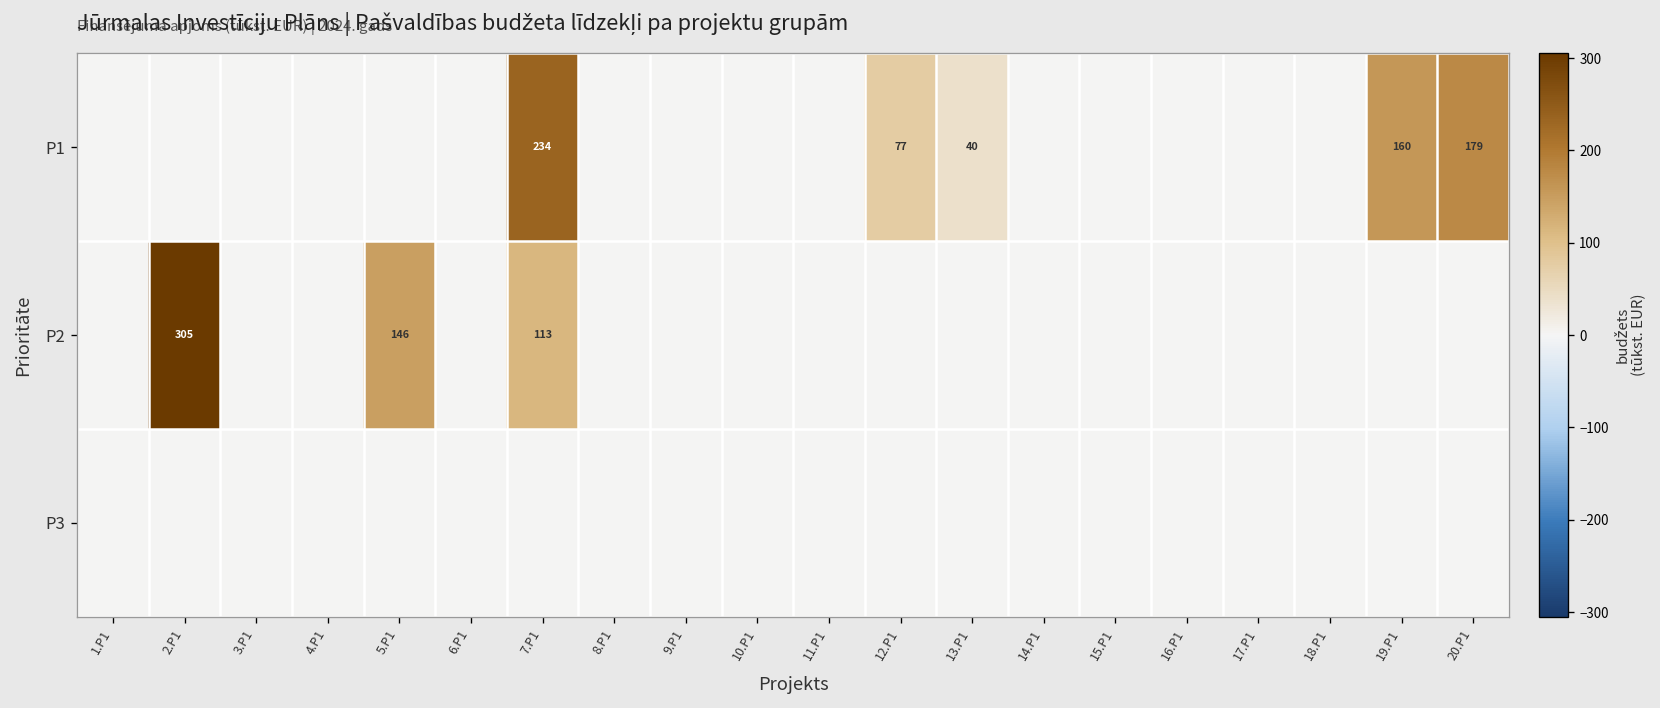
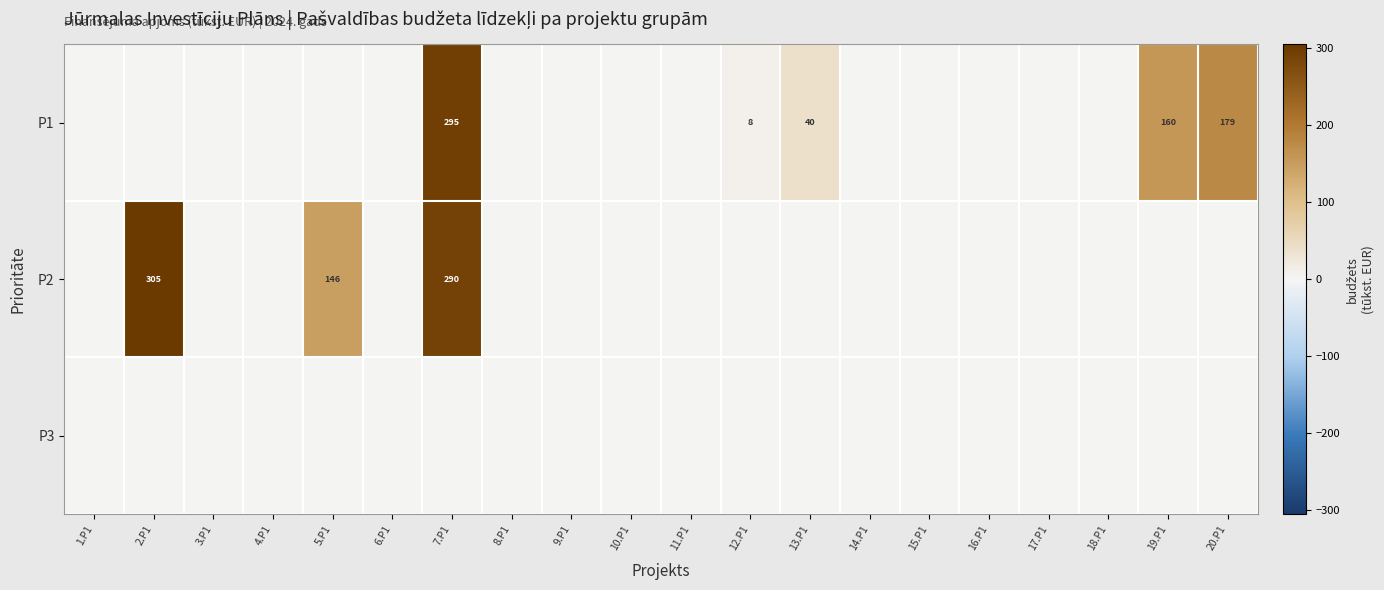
  {
    "P1": {
-     "7.P1": 234,
-     "12.P1": 77,
+     "7.P1": 295,
+     "12.P1": 8,
      "13.P1": 40,
      "19.P1": 160,
      "20.P1": 179
    },
    "P2": {
      "2.P1": 305,
      "5.P1": 146,
-     "7.P1": 113
+     "7.P1": 290
    }
  }
